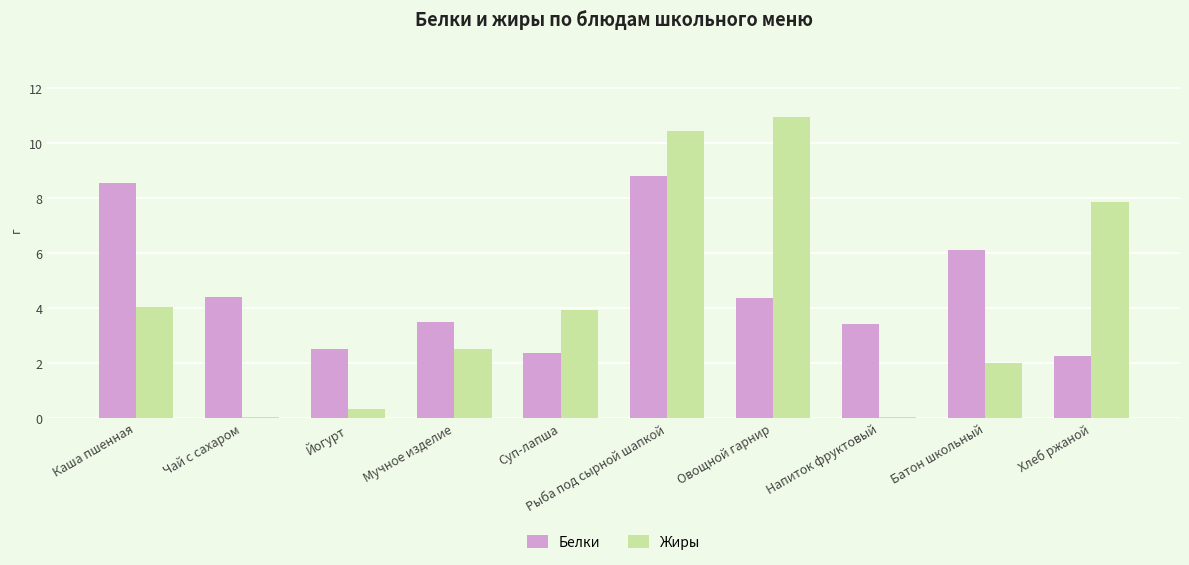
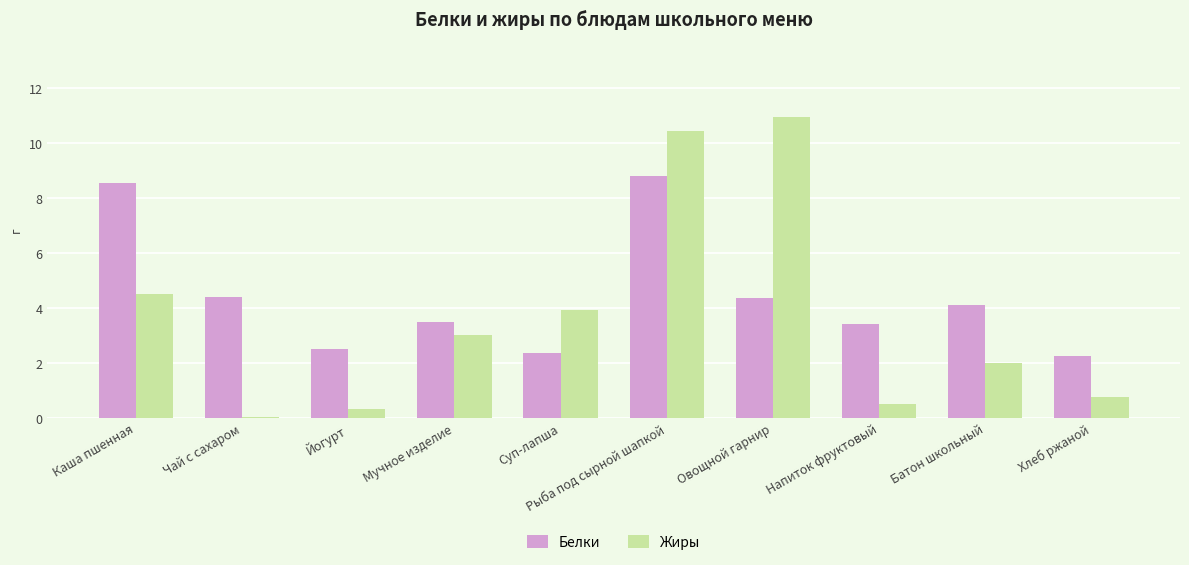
  {
    "Белки": {
      "Каша пшенная": 8.5,
      "Чай с сахаром": 4.4,
      "Йогурт": 2.5,
      "Мучное изделие": 3.5,
      "Суп-лапша": 2.4,
      "Рыба под сырной шапкой": 8.8,
      "Овощной гарнир": 4.4,
      "Напиток фруктовый": 3.4,
-     "Батон школьный": 6.1,
+     "Батон школьный": 4.1,
      "Хлеб ржаной": 2.3
    },
    "Жиры": {
-     "Каша пшенная": 4.0,
+     "Каша пшенная": 4.5,
      "Йогурт": 0.3,
-     "Мучное изделие": 2.5,
+     "Мучное изделие": 3.0,
      "Суп-лапша": 3.9,
      "Рыба под сырной шапкой": 10.4,
      "Овощной гарнир": 11.0,
-     "Напиток фруктовый": 0.0,
+     "Напиток фруктовый": 0.5,
      "Батон школьный": 2.0,
-     "Хлеб ржаной": 7.9
+     "Хлеб ржаной": 0.8
    }
  }
